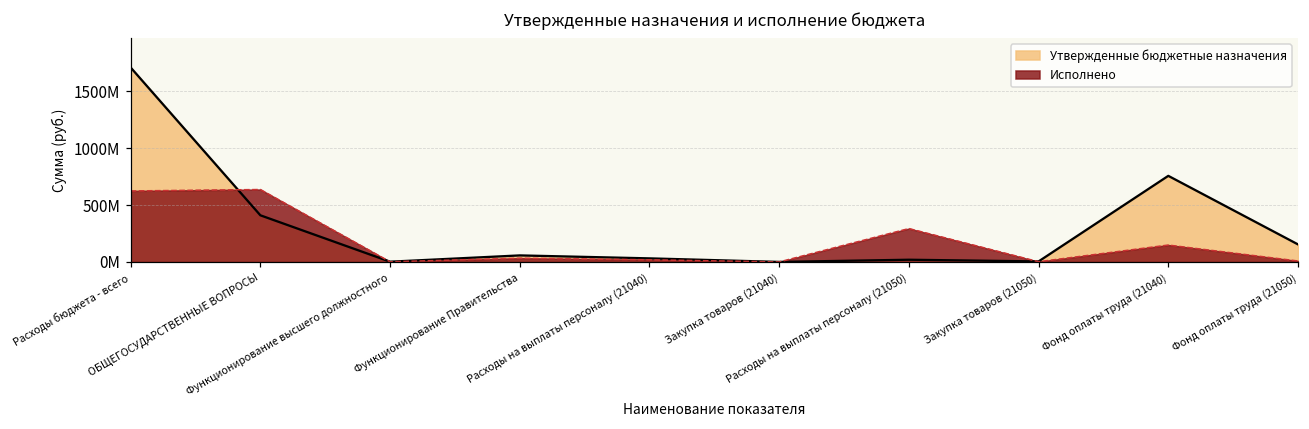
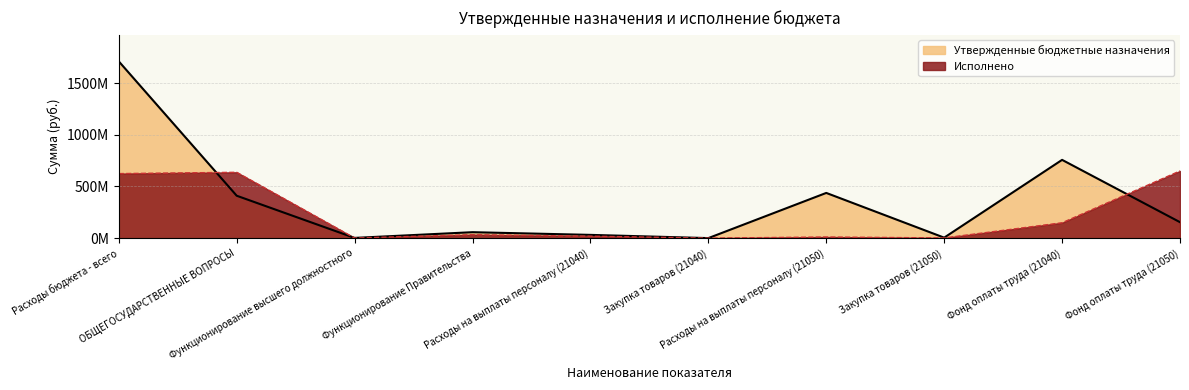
  {
    "Утвержденные бюджетные назначения": {
      "Расходы бюджета - всего": 1710000000,
      "ОБЩЕГОСУДАРСТВЕННЫЕ ВОПРОСЫ": 410000000,
-     "Расходы на выплаты персоналу (21050)": 20000000,
+     "Расходы на выплаты персоналу (21050)": 440000000,
      "Фонд оплаты труда (21040)": 760000000,
      "Фонд оплаты труда (21050)": 150000000
    },
    "Исполнено": {
      "Расходы бюджета - всего": 620000000,
      "ОБЩЕГОСУДАРСТВЕННЫЕ ВОПРОСЫ": 640000000,
-     "Расходы на выплаты персоналу (21050)": 290000000,
+     "Расходы на выплаты персоналу (21050)": 10000000,
      "Фонд оплаты труда (21040)": 150000000,
-     "Фонд оплаты труда (21050)": 10000000
+     "Фонд оплаты труда (21050)": 650000000
    }
  }
